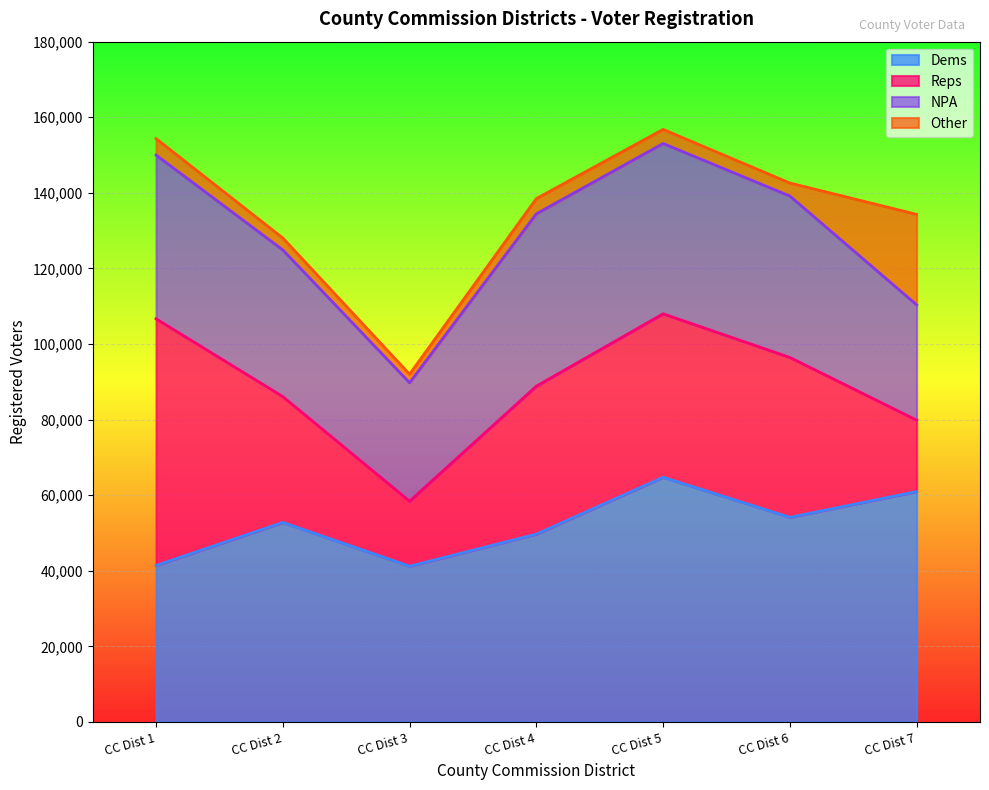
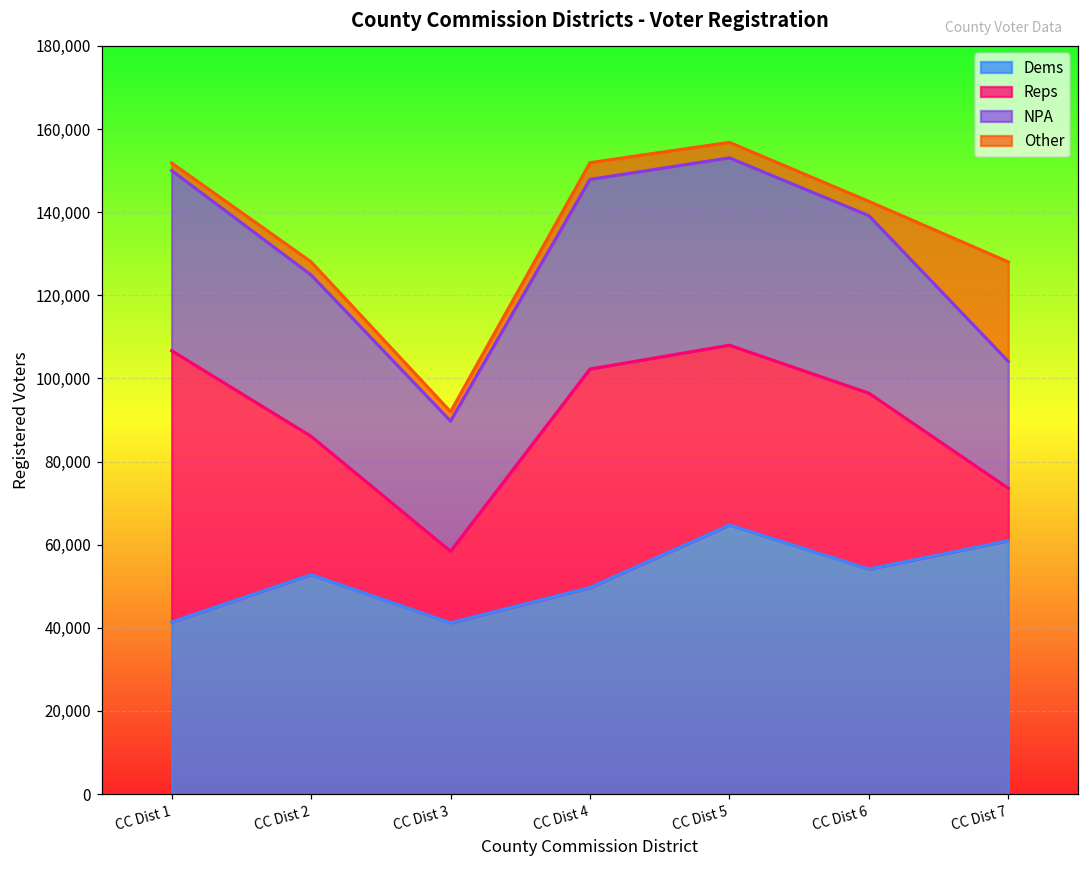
  {
    "Dems": {
      "CC Dist 1": "41,000",
      "CC Dist 2": "53,000",
      "CC Dist 3": "41,000",
      "CC Dist 4": "50,000",
      "CC Dist 5": "65,000",
      "CC Dist 6": "54,000",
      "CC Dist 7": "61,000"
    },
    "Reps": {
      "CC Dist 1": "65,000",
      "CC Dist 2": "33,000",
      "CC Dist 3": "17,000",
-     "CC Dist 4": "39,000",
+     "CC Dist 4": "53,000",
      "CC Dist 5": "43,000",
      "CC Dist 6": "42,000",
-     "CC Dist 7": "19,000"
+     "CC Dist 7": "13,000"
    },
    "NPA": {
      "CC Dist 1": "43,000",
      "CC Dist 2": "39,000",
      "CC Dist 3": "31,000",
      "CC Dist 4": "46,000",
      "CC Dist 5": "45,000",
      "CC Dist 6": "43,000",
      "CC Dist 7": "31,000"
    },
    "Other": {
-     "CC Dist 1": "4,000",
+     "CC Dist 1": "2,000",
      "CC Dist 2": "3,000",
      "CC Dist 3": "2,000",
      "CC Dist 4": "4,000",
      "CC Dist 5": "4,000",
      "CC Dist 6": "3,000",
      "CC Dist 7": "24,000"
    }
  }
